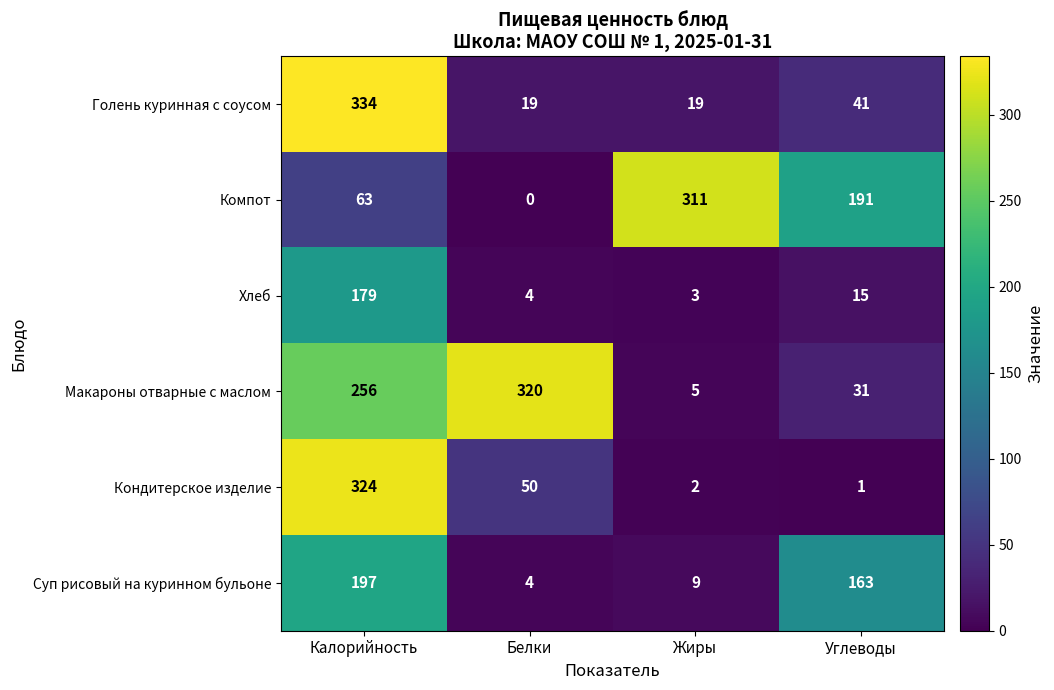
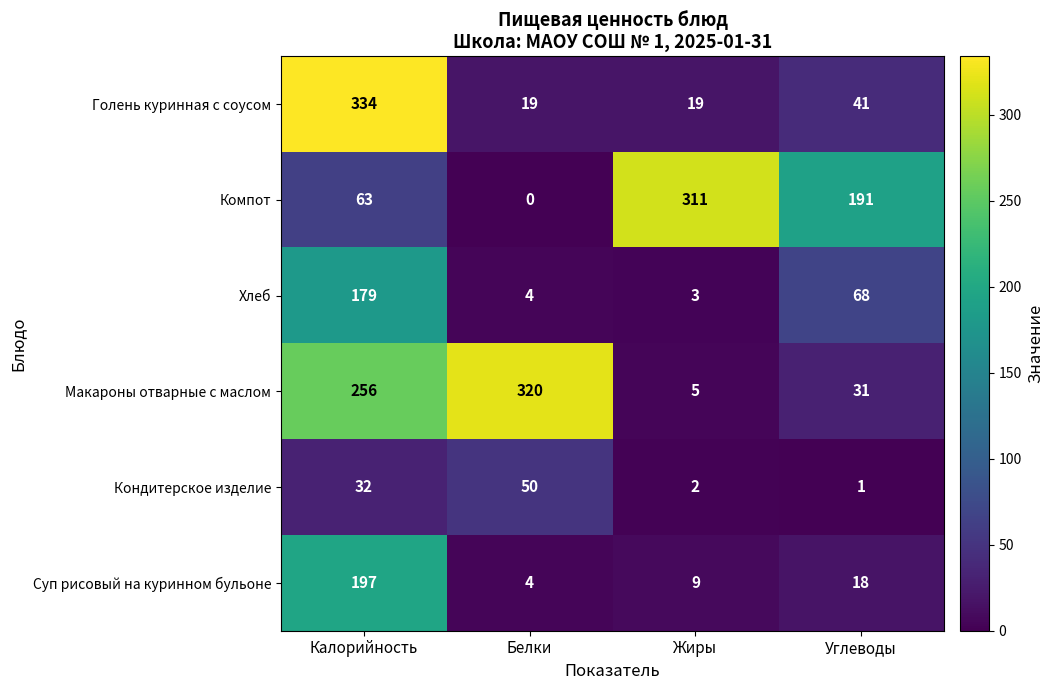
  {
    "Голень куринная с соусом": {
      "Калорийность": 334,
      "Белки": 19,
      "Жиры": 19,
      "Углеводы": 41
    },
    "Компот": {
      "Калорийность": 63,
      "Белки": 0,
      "Жиры": 311,
      "Углеводы": 191
    },
    "Хлеб": {
      "Калорийность": 179,
      "Белки": 4,
      "Жиры": 3,
-     "Углеводы": 15
+     "Углеводы": 68
    },
    "Макароны отварные с маслом": {
      "Калорийность": 256,
      "Белки": 320,
      "Жиры": 5,
      "Углеводы": 31
    },
    "Кондитерское изделие": {
-     "Калорийность": 324,
+     "Калорийность": 32,
      "Белки": 50,
      "Жиры": 2,
      "Углеводы": 1
    },
    "Суп рисовый на куринном бульоне": {
      "Калорийность": 197,
      "Белки": 4,
      "Жиры": 9,
-     "Углеводы": 163
+     "Углеводы": 18
    }
  }
